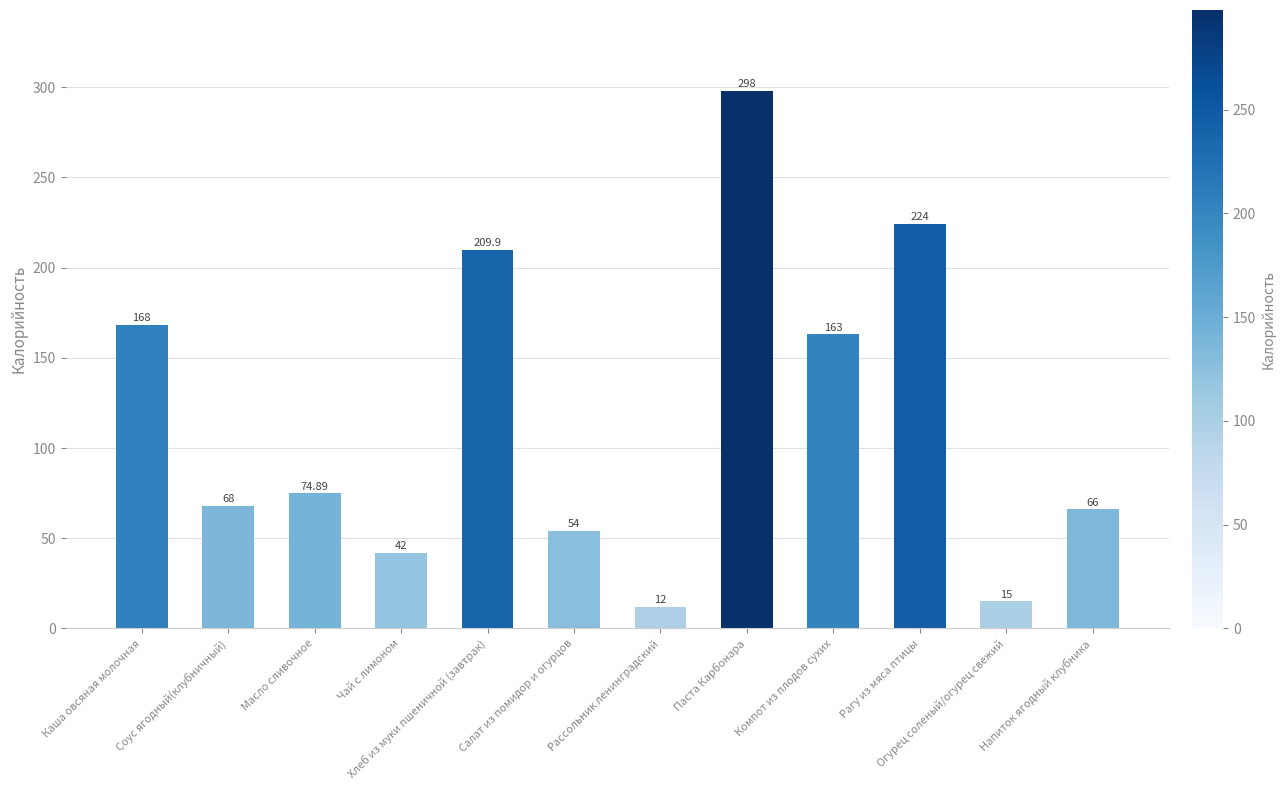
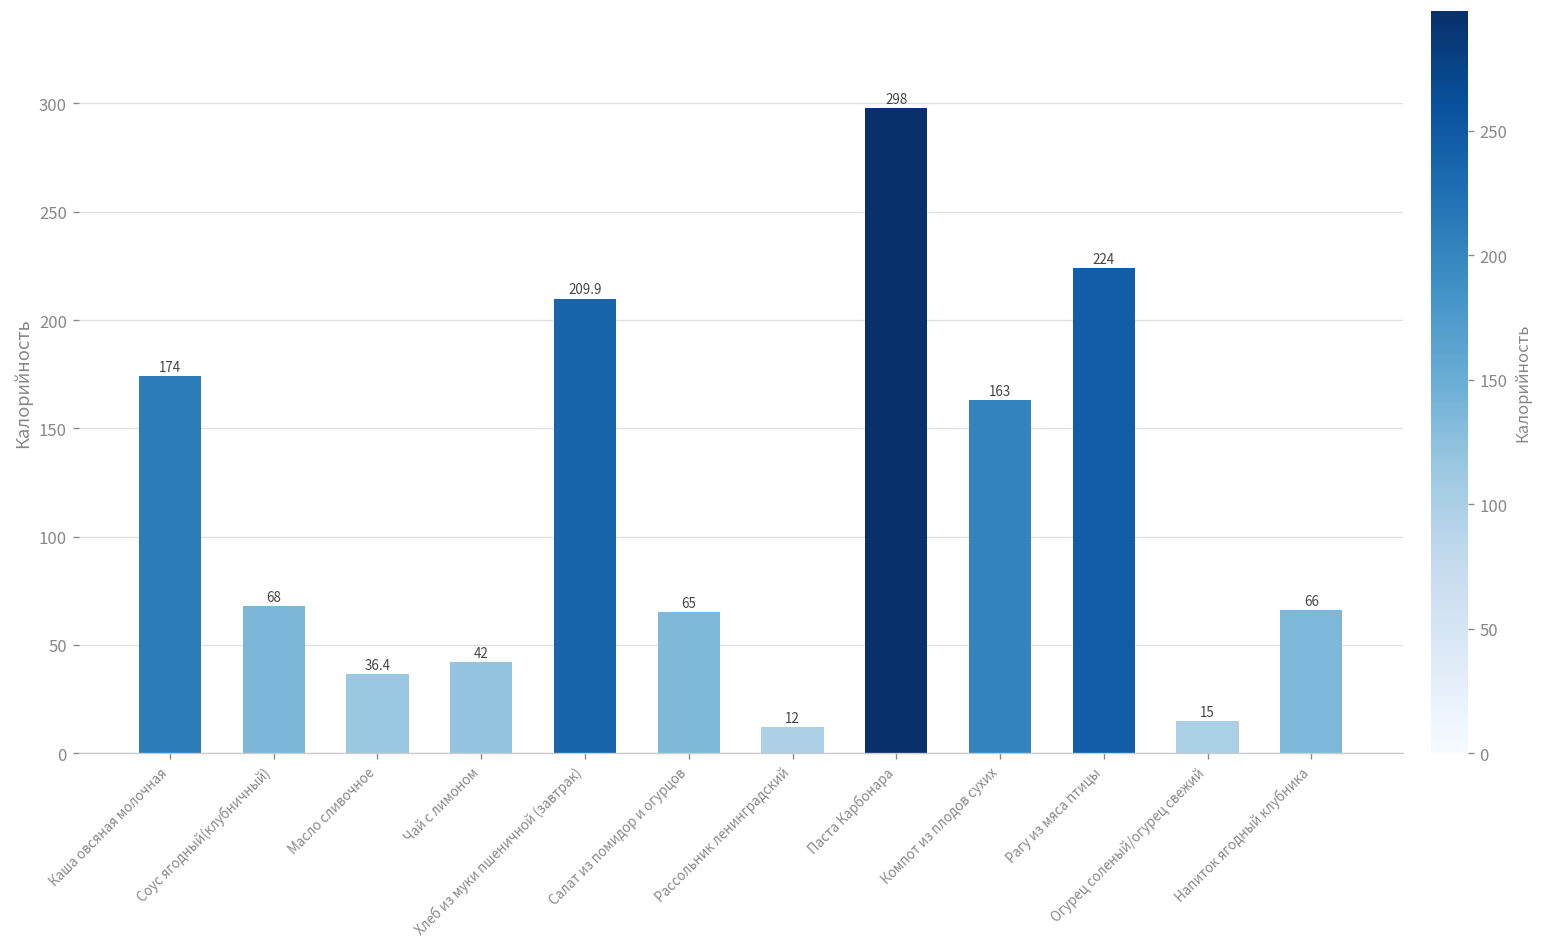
  {
-   "Каша овсяная молочная": 168,
+   "Каша овсяная молочная": 174,
    "Соус ягодный(клубничный)": 68,
-   "Масло сливочное": 74.89,
+   "Масло сливочное": 36.4,
    "Чай с лимоном": 42,
    "Хлеб из муки пшеничной (завтрак)": 209.9,
-   "Салат из помидор и огурцов": 54,
+   "Салат из помидор и огурцов": 65,
    "Рассольник ленинградский": 12,
    "Паста Карбонара": 298,
    "Компот из плодов сухих": 163,
    "Рагу из мяса птицы": 224,
    "Огурец соленый/огурец свежий": 15,
    "Напиток ягодный клубника": 66
  }
